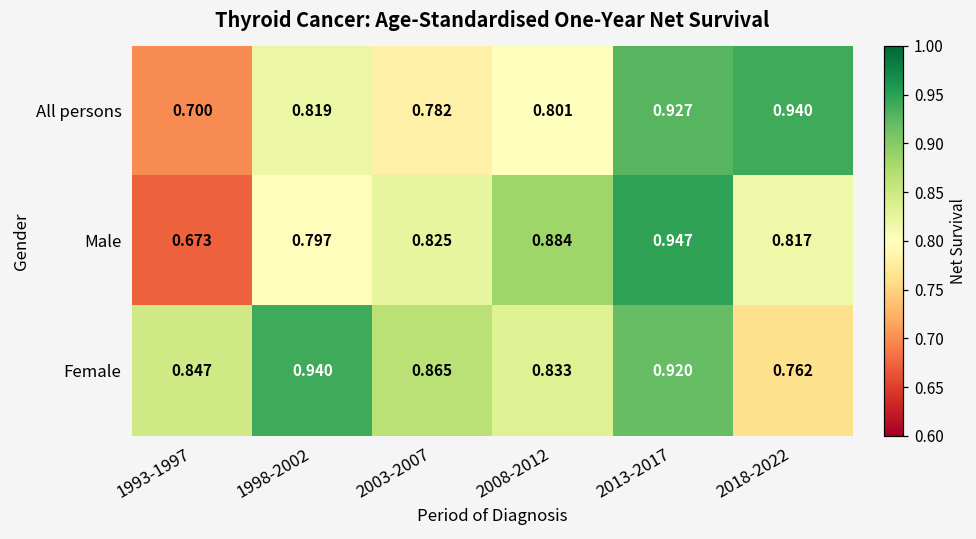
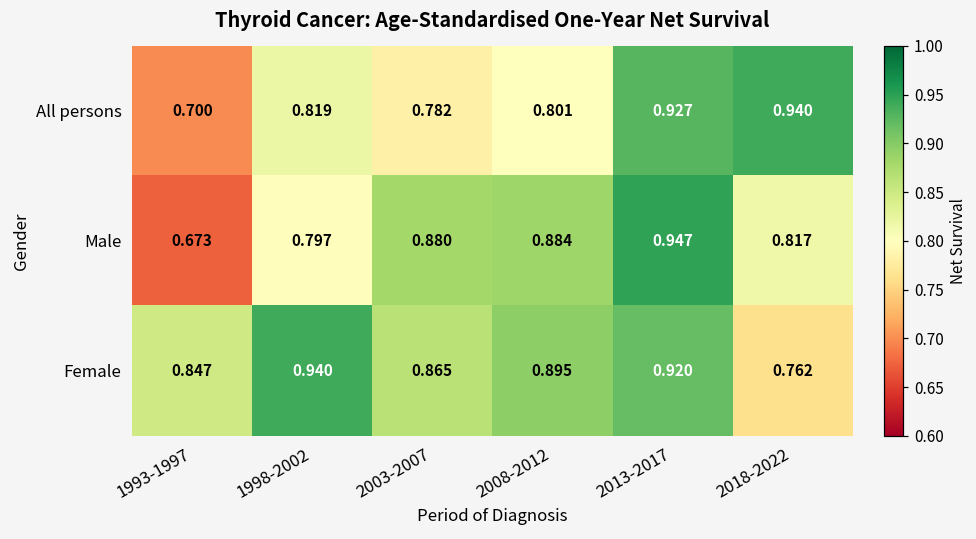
  {
    "All persons": {
      "1993-1997": 0.700,
      "1998-2002": 0.819,
      "2003-2007": 0.782,
      "2008-2012": 0.801,
      "2013-2017": 0.927,
      "2018-2022": 0.940
    },
    "Male": {
      "1993-1997": 0.673,
      "1998-2002": 0.797,
-     "2003-2007": 0.825,
+     "2003-2007": 0.880,
      "2008-2012": 0.884,
      "2013-2017": 0.947,
      "2018-2022": 0.817
    },
    "Female": {
      "1993-1997": 0.847,
      "1998-2002": 0.940,
      "2003-2007": 0.865,
-     "2008-2012": 0.833,
+     "2008-2012": 0.895,
      "2013-2017": 0.920,
      "2018-2022": 0.762
    }
  }
